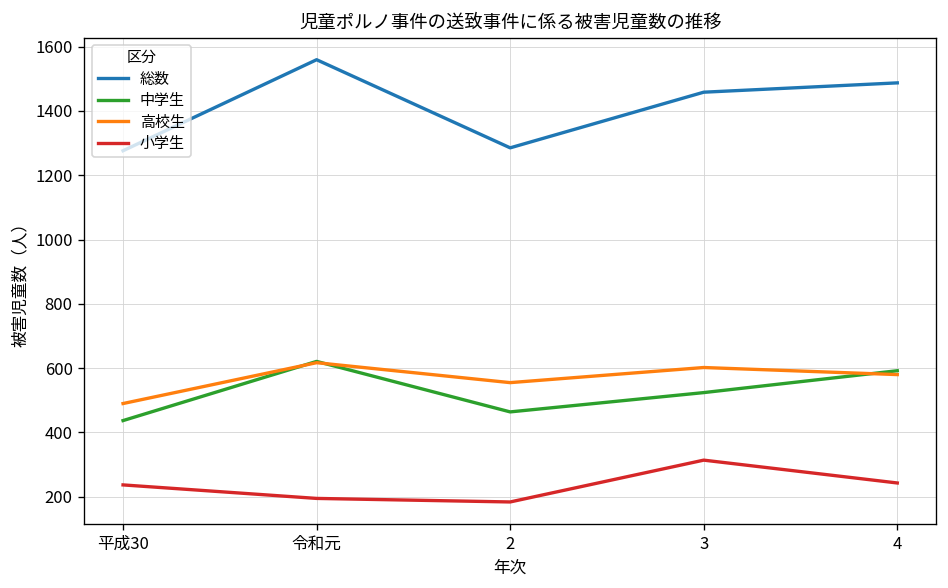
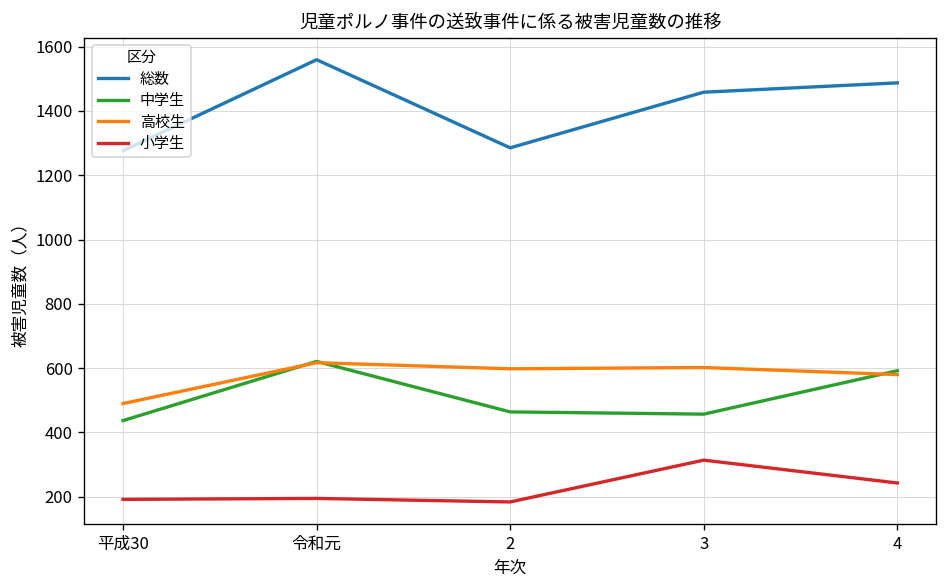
  {
    "総数": {
      "令和元": 1560,
      "2": 1290,
      "3": 1460,
      "4": 1490
    },
    "中学生": {
      "平成30": 440,
      "2": 460,
-     "3": 520,
+     "3": 460,
      "4": 590
    },
    "高校生": {
      "平成30": 490,
-     "2": 560,
+     "2": 600,
      "3": 600,
      "4": 580
    },
    "小学生": {
-     "平成30": 240,
+     "平成30": 190,
      "令和元": 200,
      "2": 180,
      "3": 310,
      "4": 240
    }
  }
